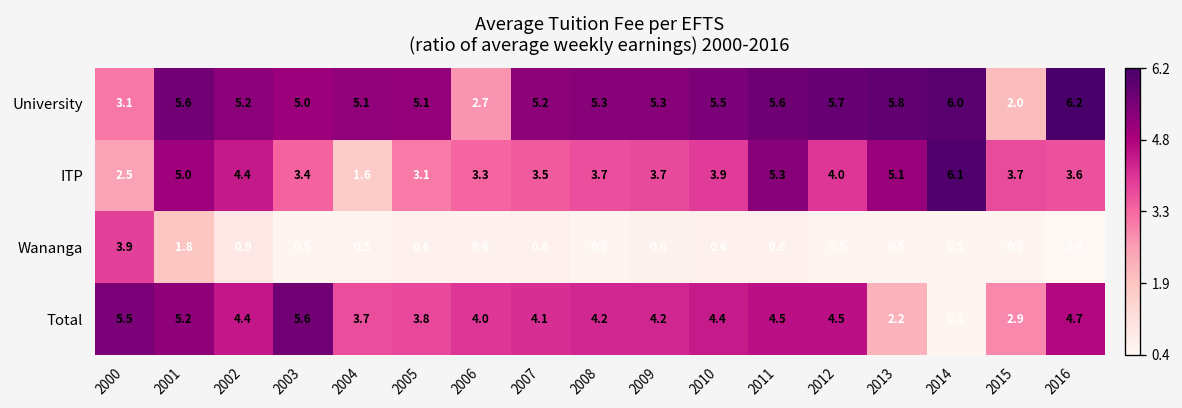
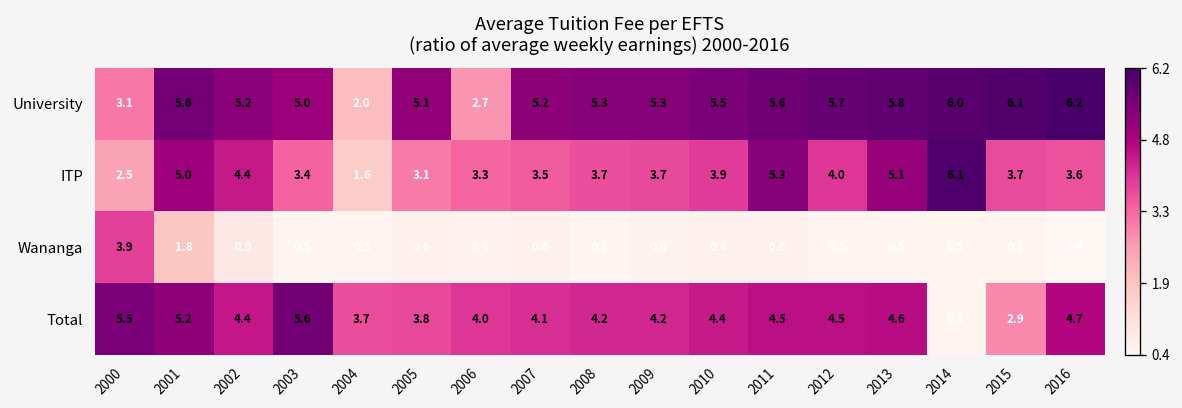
  {
    "University": {
      "2000": 3.1,
      "2001": 5.6,
      "2002": 5.2,
      "2003": 5.0,
-     "2004": 5.1,
+     "2004": 2.0,
      "2005": 5.1,
      "2006": 2.7,
      "2007": 5.2,
      "2008": 5.3,
      "2009": 5.3,
      "2010": 5.5,
      "2011": 5.6,
      "2012": 5.7,
      "2013": 5.8,
      "2014": 6.0,
-     "2015": 2.0,
+     "2015": 6.1,
      "2016": 6.2
    },
    "ITP": {
      "2000": 2.5,
      "2001": 5.0,
      "2002": 4.4,
      "2003": 3.4,
      "2004": 1.6,
      "2005": 3.1,
      "2006": 3.3,
      "2007": 3.5,
      "2008": 3.7,
      "2009": 3.7,
      "2010": 3.9,
      "2011": 5.3,
      "2012": 4.0,
      "2013": 5.1,
      "2014": 6.1,
      "2015": 3.7,
      "2016": 3.6
    },
    "Wananga": {
      "2000": 3.9,
      "2001": 1.8
    },
    "Total": {
      "2000": 5.5,
      "2001": 5.2,
      "2002": 4.4,
      "2003": 5.6,
      "2004": 3.7,
      "2005": 3.8,
      "2006": 4.0,
      "2007": 4.1,
      "2008": 4.2,
      "2009": 4.2,
      "2010": 4.4,
      "2011": 4.5,
      "2012": 4.5,
-     "2013": 2.2,
+     "2013": 4.6,
      "2015": 2.9,
      "2016": 4.7
    }
  }
